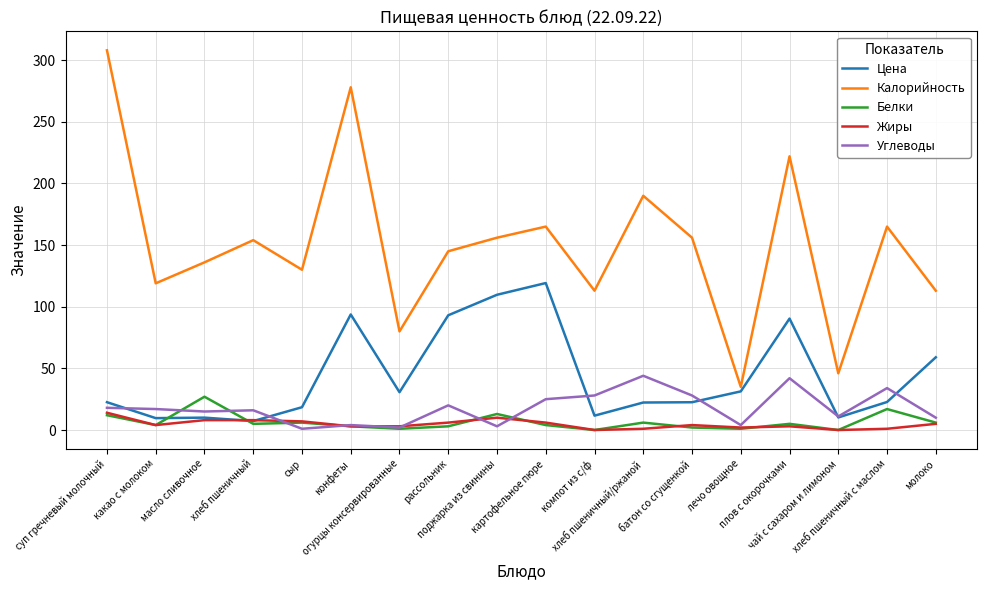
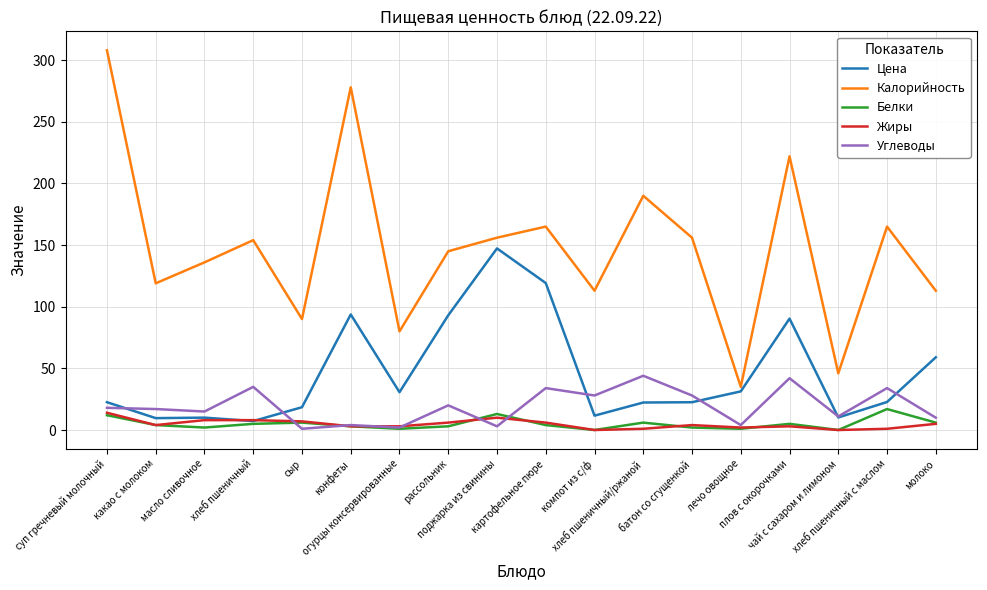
  {
    "Цена": {
      "суп гречневый молочный": 23,
      "какао с молоком": 10,
      "сыр": 18,
      "конфеты": 94,
      "огурцы консервированные": 31,
      "рассольник": 93,
-     "поджарка из свинины": 110,
+     "поджарка из свинины": 147,
      "картофельное пюре": 119,
      "компот из с/ф": 12,
      "хлеб пшеничный/ржаной": 22,
      "батон со сгущенкой": 23,
      "лечо овощное": 31,
      "плов с окорочками": 90,
      "хлеб пшеничный с маслом": 23,
      "молоко": 59
    },
    "Калорийность": {
      "суп гречневый молочный": 308,
      "какао с молоком": 119,
      "масло сливочное": 136,
      "хлеб пшеничный": 154,
-     "сыр": 130,
+     "сыр": 90,
      "конфеты": 278,
      "огурцы консервированные": 80,
      "рассольник": 145,
      "поджарка из свинины": 156,
      "картофельное пюре": 165,
      "компот из с/ф": 113,
      "хлеб пшеничный/ржаной": 190,
      "батон со сгущенкой": 156,
      "лечо овощное": 35,
      "плов с окорочками": 222,
      "чай с сахаром и лимоном": 46,
      "хлеб пшеничный с маслом": 165,
      "молоко": 113
    },
    "Белки": {
-     "масло сливочное": 27,
+     "масло сливочное": 2,
      "хлеб пшеничный": 5,
      "рассольник": 3,
      "поджарка из свинины": 13,
      "хлеб пшеничный/ржаной": 6,
      "хлеб пшеничный с маслом": 17
    },
    "Жиры": {
      "рассольник": 6,
      "поджарка из свинины": 10,
      "хлеб пшеничный/ржаной": 1,
      "хлеб пшеничный с маслом": 1
    },
    "Углеводы": {
      "суп гречневый молочный": 18,
      "какао с молоком": 17,
      "масло сливочное": 15,
-     "хлеб пшеничный": 16,
+     "хлеб пшеничный": 35,
      "сыр": 1,
      "рассольник": 20,
      "поджарка из свинины": 3,
-     "картофельное пюре": 25,
+     "картофельное пюре": 34,
      "компот из с/ф": 28,
      "хлеб пшеничный/ржаной": 44,
      "батон со сгущенкой": 28,
      "плов с окорочками": 42,
      "хлеб пшеничный с маслом": 34,
      "молоко": 10
    }
  }
